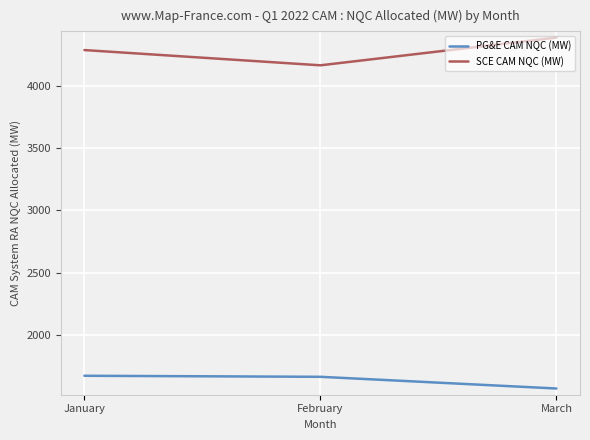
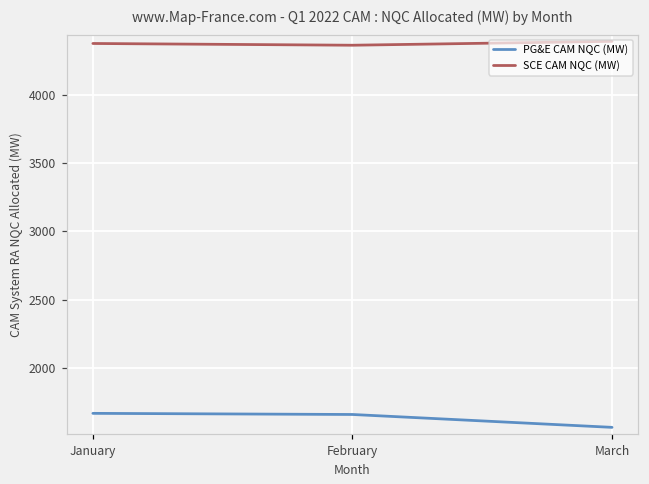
  {
    "PG&E CAM NQC (MW)": {
      "January": 1670,
      "February": 1660,
      "March": 1570
    },
    "SCE CAM NQC (MW)": {
-     "January": 4290,
-     "February": 4170
+     "January": 4370,
+     "February": 4360
    }
  }
